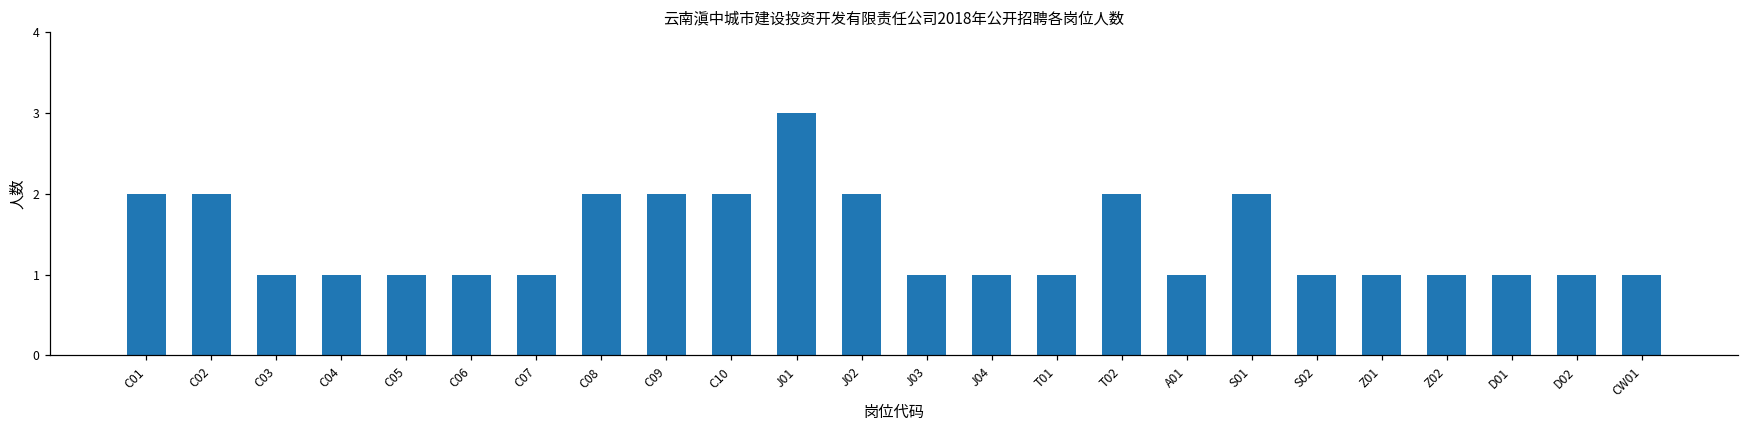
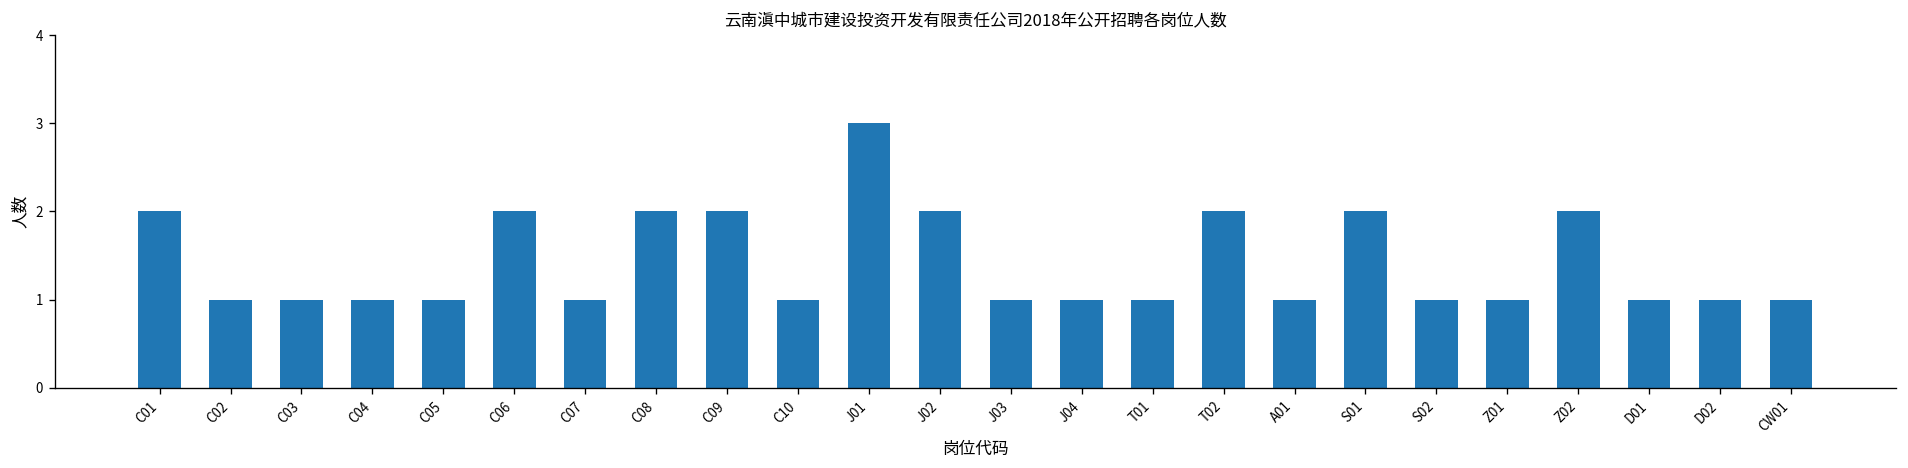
  {
    "C01": 2,
-   "C02": 2,
+   "C02": 1,
    "C03": 1,
    "C04": 1,
    "C05": 1,
-   "C06": 1,
+   "C06": 2,
    "C07": 1,
    "C08": 2,
    "C09": 2,
-   "C10": 2,
+   "C10": 1,
    "J01": 3,
    "J02": 2,
    "J03": 1,
    "J04": 1,
    "T01": 1,
    "T02": 2,
    "A01": 1,
    "S01": 2,
    "S02": 1,
    "Z01": 1,
-   "Z02": 1,
+   "Z02": 2,
    "D01": 1,
    "D02": 1,
    "CW01": 1
  }
